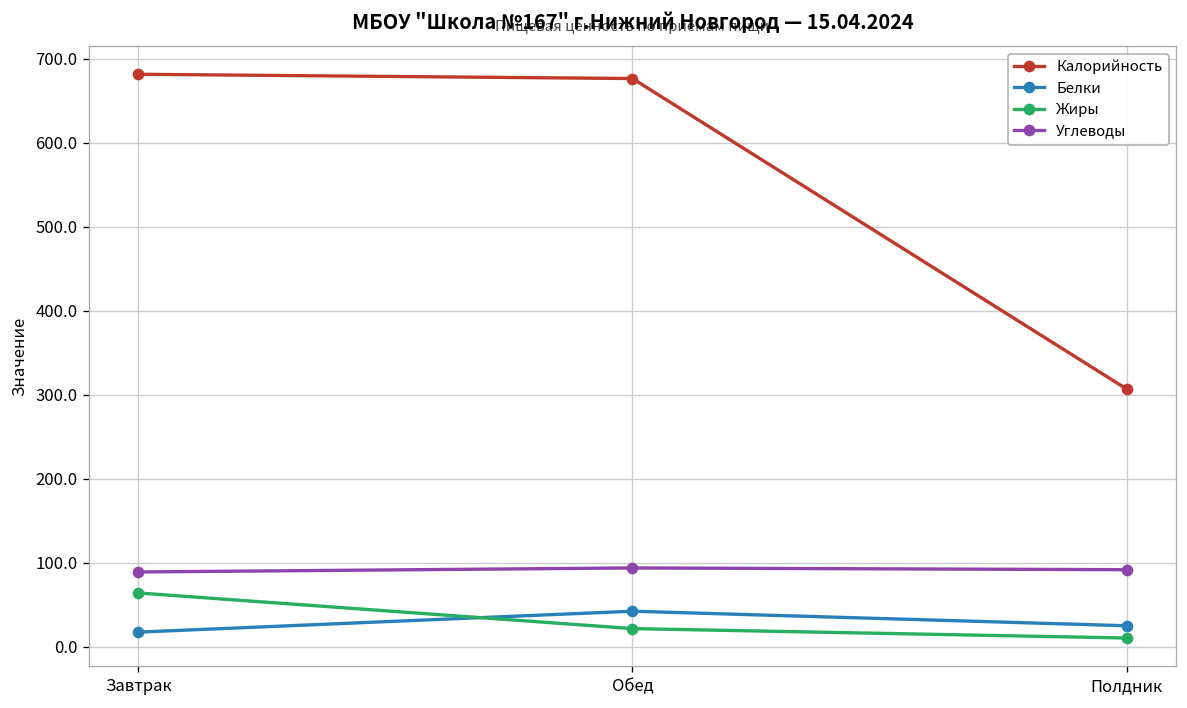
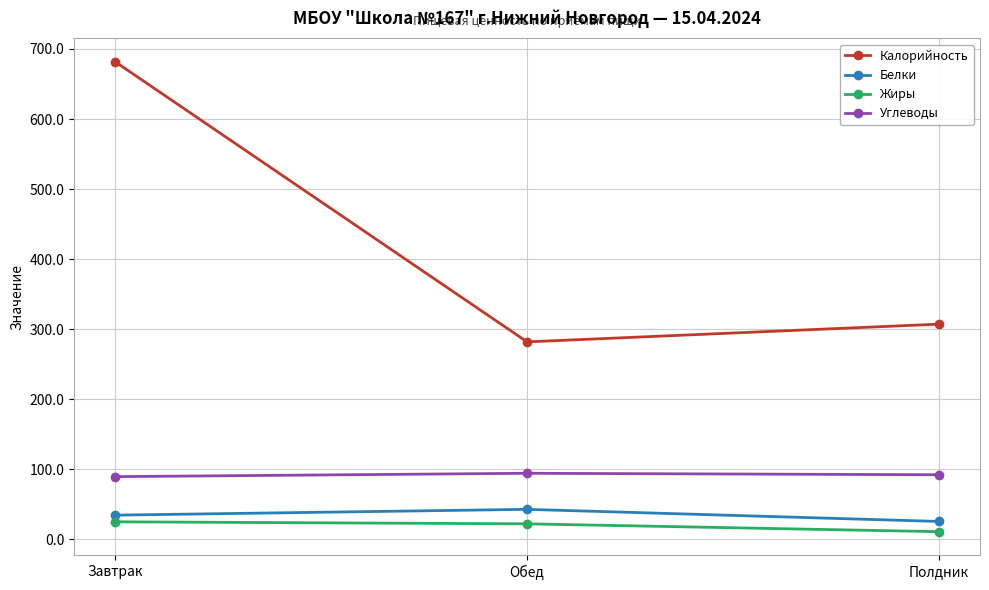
  {
    "Калорийность": {
      "Завтрак": 680,
-     "Обед": 680,
+     "Обед": 280,
      "Полдник": 310
    },
    "Белки": {
-     "Завтрак": 20,
+     "Завтрак": 30,
      "Обед": 40,
      "Полдник": 30
    },
    "Жиры": {
-     "Завтрак": 60,
+     "Завтрак": 20,
      "Обед": 20,
      "Полдник": 10
    },
    "Углеводы": {
      "Завтрак": 90,
      "Обед": 90,
      "Полдник": 90
    }
  }
